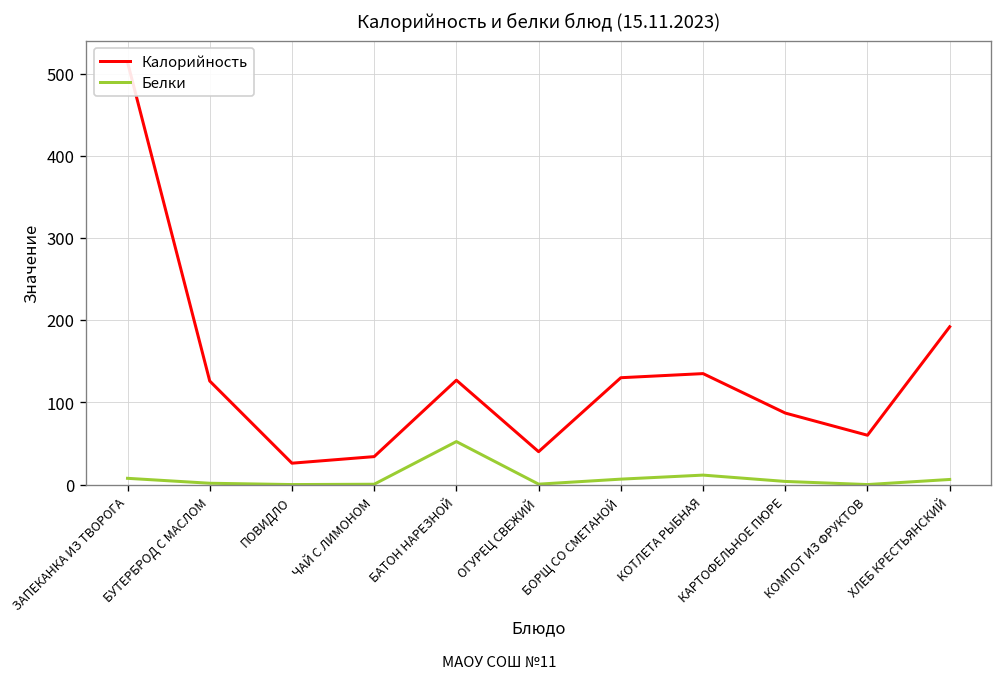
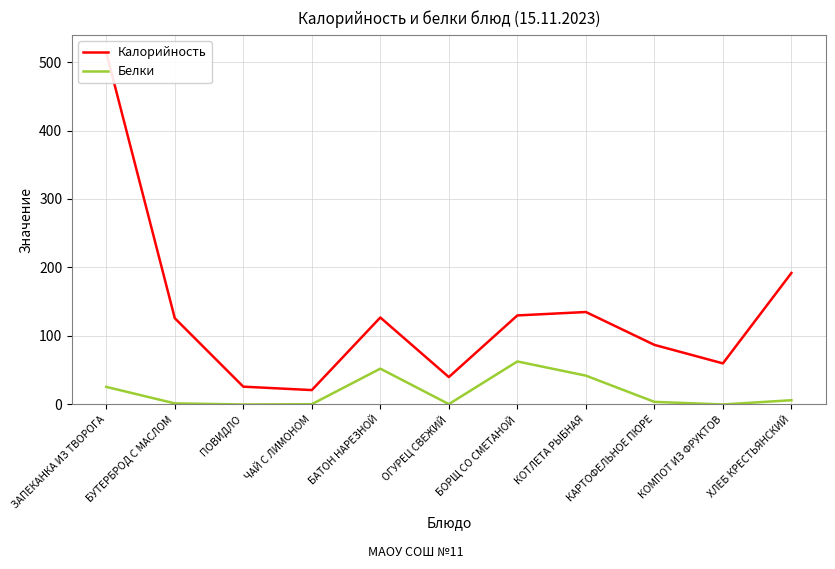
  {
    "Калорийность": {
      "БУТЕРБРОД С МАСЛОМ": 130,
      "ПОВИДЛО": 30,
-     "ЧАЙ С ЛИМОНОМ": 30,
+     "ЧАЙ С ЛИМОНОМ": 20,
      "БАТОН НАРЕЗНОЙ": 130,
      "ОГУРЕЦ СВЕЖИЙ": 40,
      "БОРЩ СО СМЕТАНОЙ": 130,
      "КОТЛЕТА РЫБНАЯ": 140,
      "КАРТОФЕЛЬНОЕ ПЮРЕ": 90,
      "КОМПОТ ИЗ ФРУКТОВ": 60,
      "ХЛЕБ КРЕСТЬЯНСКИЙ": 190
    },
    "Белки": {
-     "ЗАПЕКАНКА ИЗ ТВОРОГА": 10,
+     "ЗАПЕКАНКА ИЗ ТВОРОГА": 30,
      "БУТЕРБРОД С МАСЛОМ": 0,
      "ПОВИДЛО": 0,
      "ЧАЙ С ЛИМОНОМ": 0,
      "БАТОН НАРЕЗНОЙ": 50,
      "ОГУРЕЦ СВЕЖИЙ": 0,
-     "БОРЩ СО СМЕТАНОЙ": 10,
-     "КОТЛЕТА РЫБНАЯ": 10,
+     "БОРЩ СО СМЕТАНОЙ": 60,
+     "КОТЛЕТА РЫБНАЯ": 40,
      "КАРТОФЕЛЬНОЕ ПЮРЕ": 0,
      "КОМПОТ ИЗ ФРУКТОВ": 0,
      "ХЛЕБ КРЕСТЬЯНСКИЙ": 10
    }
  }
